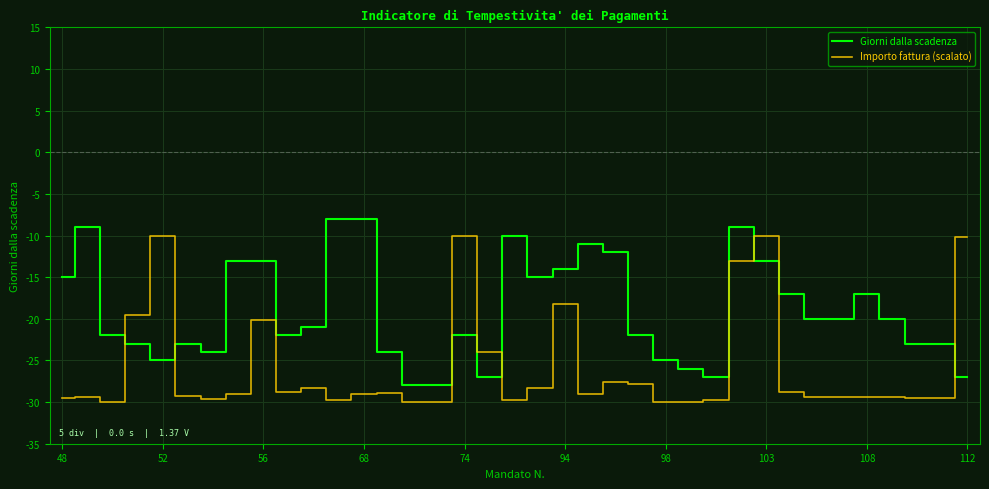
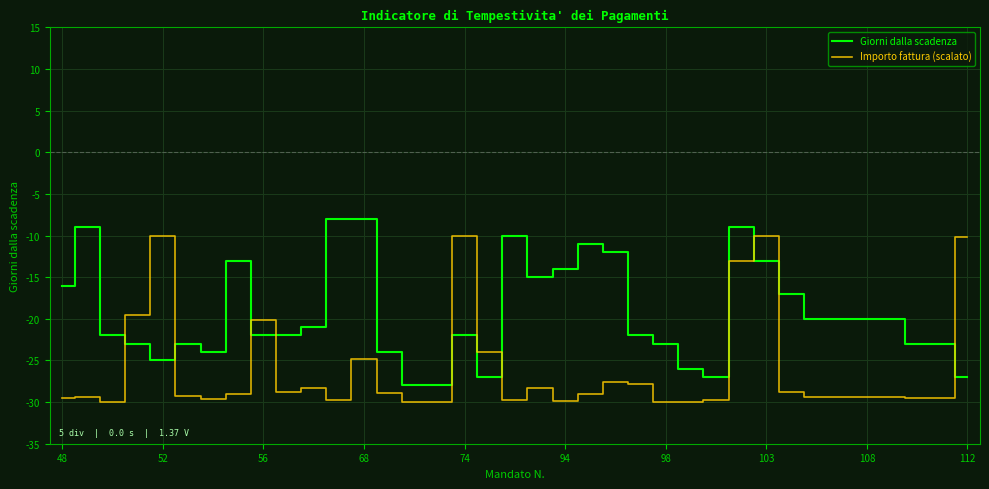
  {
    "Giorni dalla scadenza": {
-     "48": -15,
+     "48": -16,
      "52": -25,
-     "56": -13,
+     "56": -22,
      "68": -8,
      "74": -22,
      "94": -14,
-     "98": -25,
+     "98": -23,
      "103": -13,
-     "108": -17,
+     "108": -20,
      "112": -27
    },
    "Importo fattura (scalato)": {
      "48": -29,
      "52": -10,
      "56": -20,
-     "68": -29,
+     "68": -25,
      "74": -10,
-     "94": -18,
+     "94": -30,
      "98": -30,
      "103": -10,
      "108": -29,
      "112": -10
    }
  }
